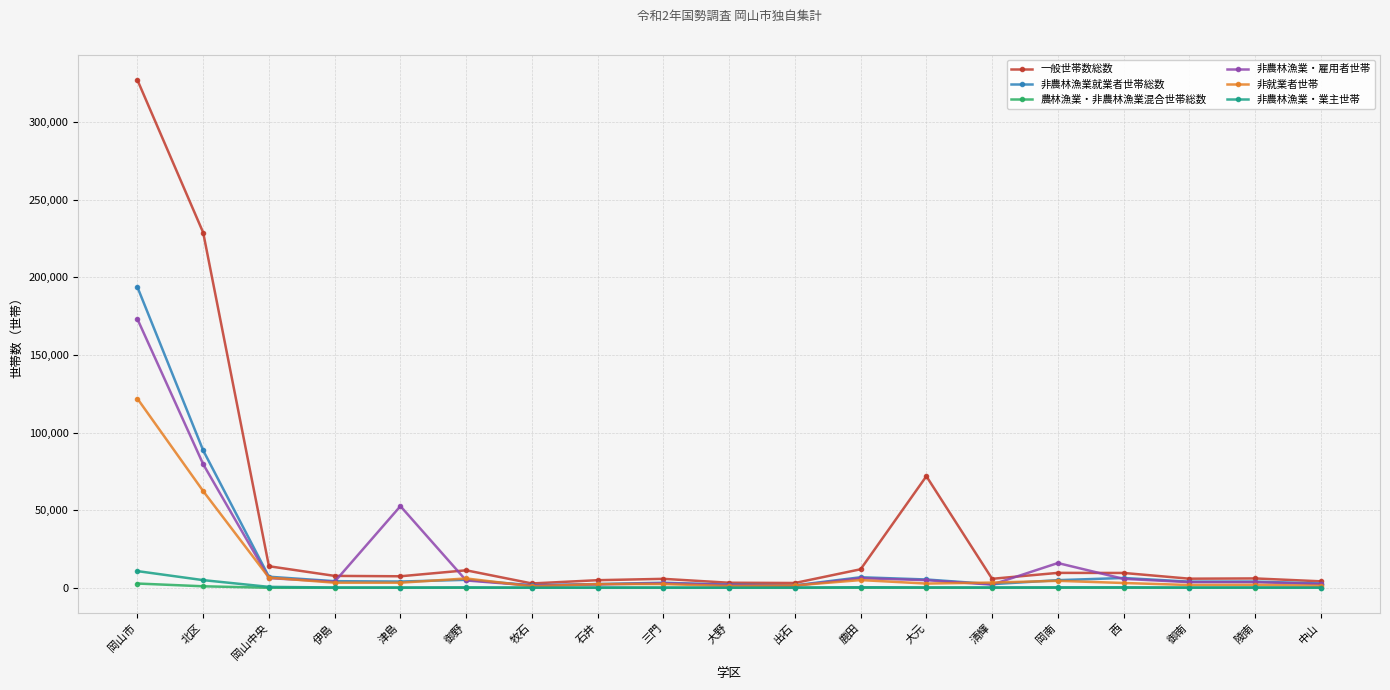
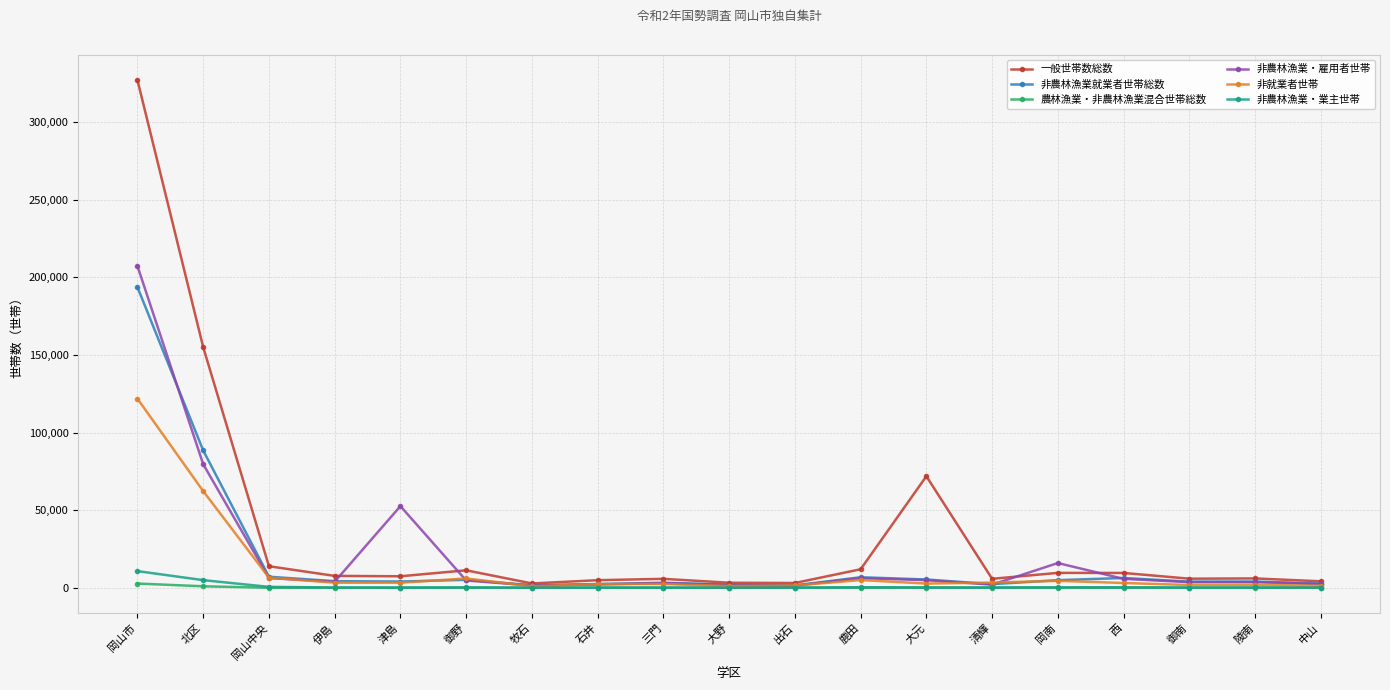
  {
    "一般世帯数総数": {
      "岡山市": "327,000",
-     "北区": "229,000",
+     "北区": "155,000",
      "岡山中央": "14,000",
      "伊島": "8,000",
      "津島": "7,000",
      "御野": "11,000",
      "石井": "5,000",
      "三門": "6,000",
      "鹿田": "12,000",
      "大元": "72,000",
      "清輝": "6,000",
      "岡南": "10,000",
      "西": "10,000",
      "御南": "6,000",
      "陵南": "6,000"
    },
    "非農林漁業就業者世帯総数": {
      "岡山市": "194,000",
      "北区": "88,000"
    },
    "非農林漁業・雇用者世帯": {
-     "岡山市": "173,000",
+     "岡山市": "207,000",
      "北区": "80,000",
      "津島": "53,000",
      "岡南": "16,000"
    },
    "非就業者世帯": {
      "岡山市": "122,000",
      "北区": "62,000",
      "大元": "3,000",
      "西": "3,000",
      "陵南": "2,000"
    }
  }
